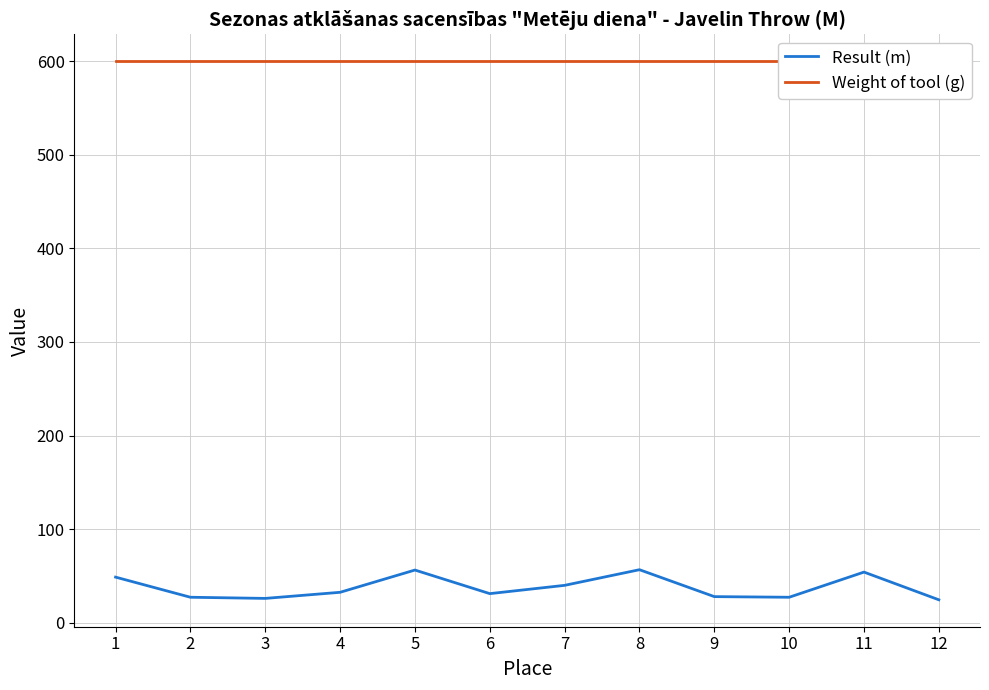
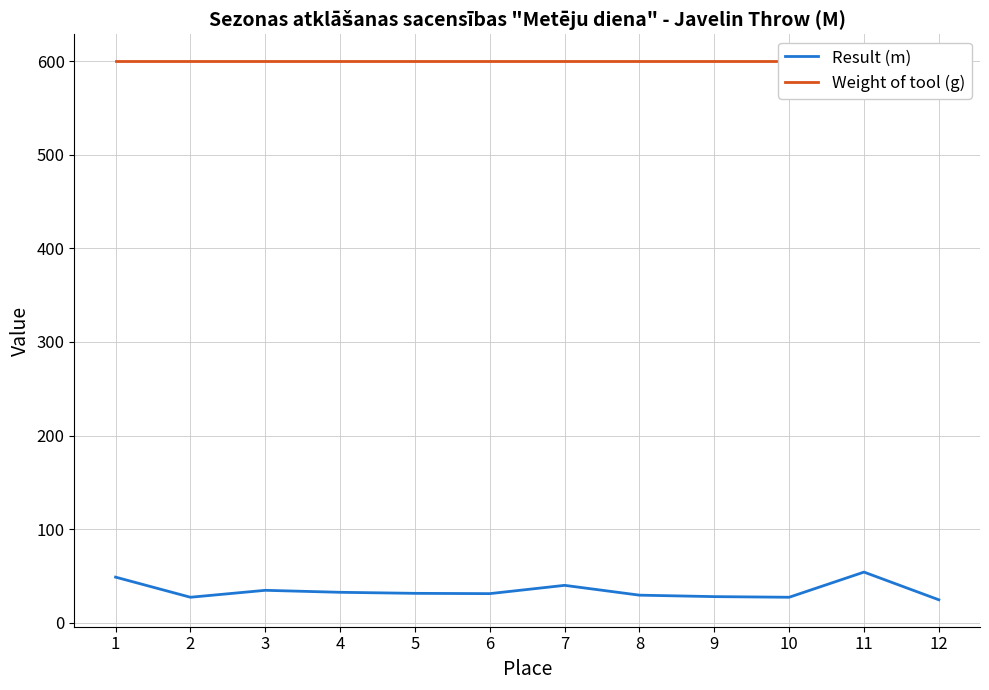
  {
    "Result (m)": {
      "1": 50,
      "2": 30,
-     "3": 26,
+     "3": 35,
      "4": 30,
-     "5": 60,
+     "5": 30,
      "6": 30,
      "7": 40,
-     "8": 60,
+     "8": 30,
      "9": 30,
      "10": 30,
      "11": 50,
      "12": 20
    },
    "Weight of tool (g)": {
      "1": 600,
      "2": 600,
      "3": 600,
      "4": 600,
      "5": 600,
      "6": 600,
      "7": 600,
      "8": 600,
      "9": 600
    }
  }
